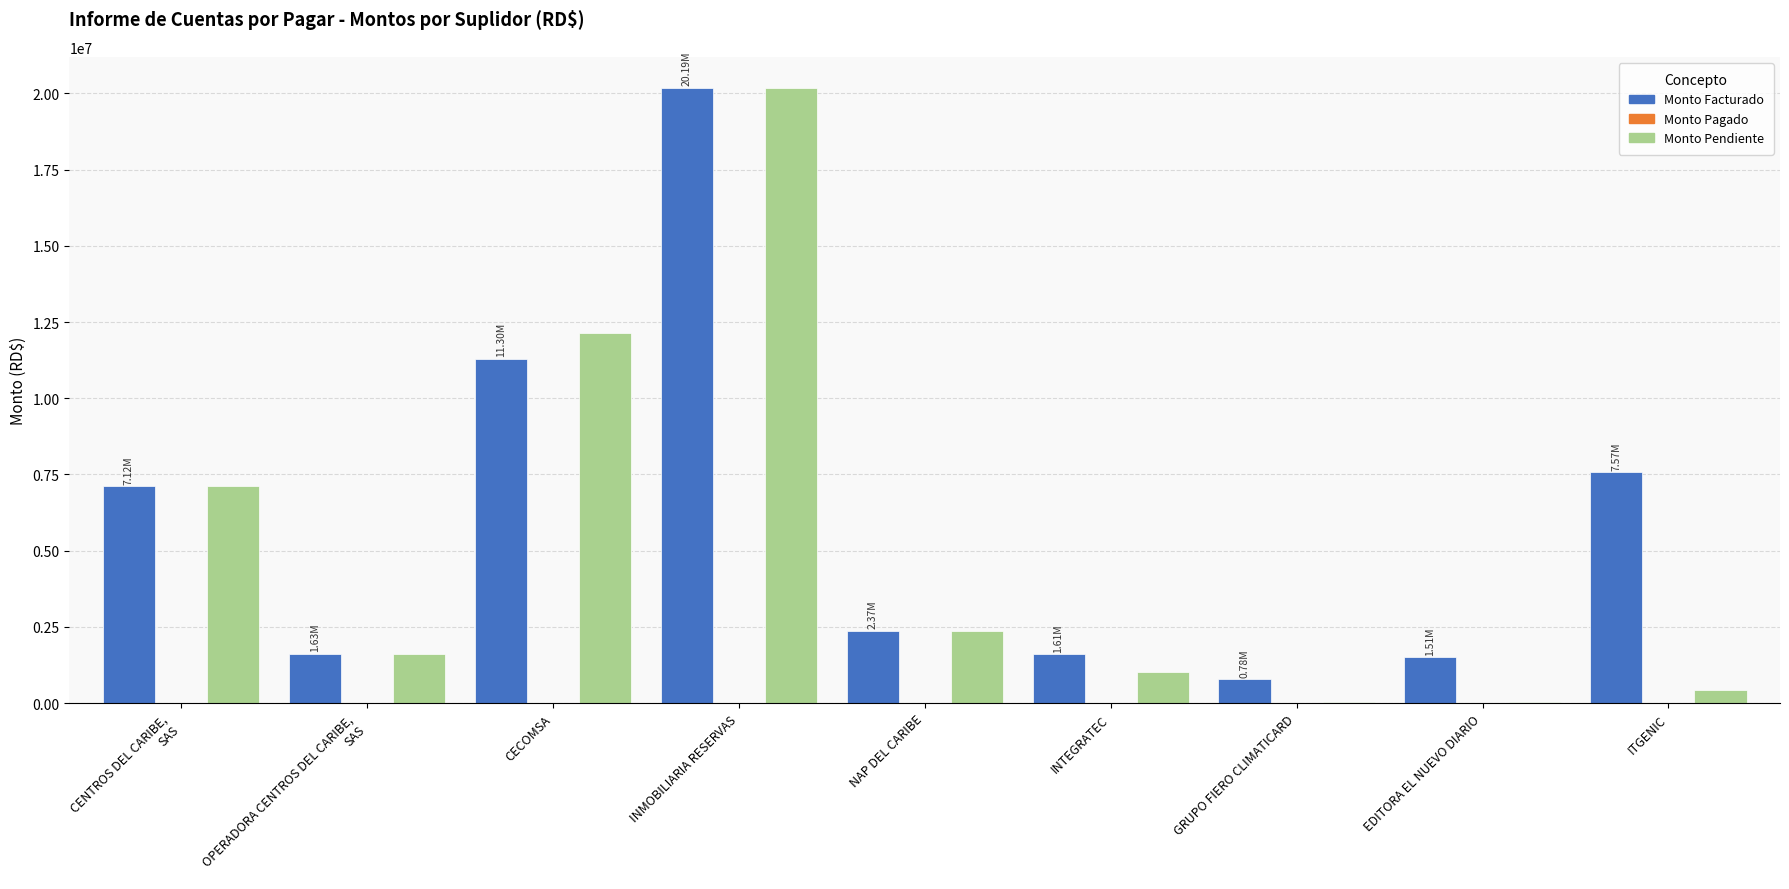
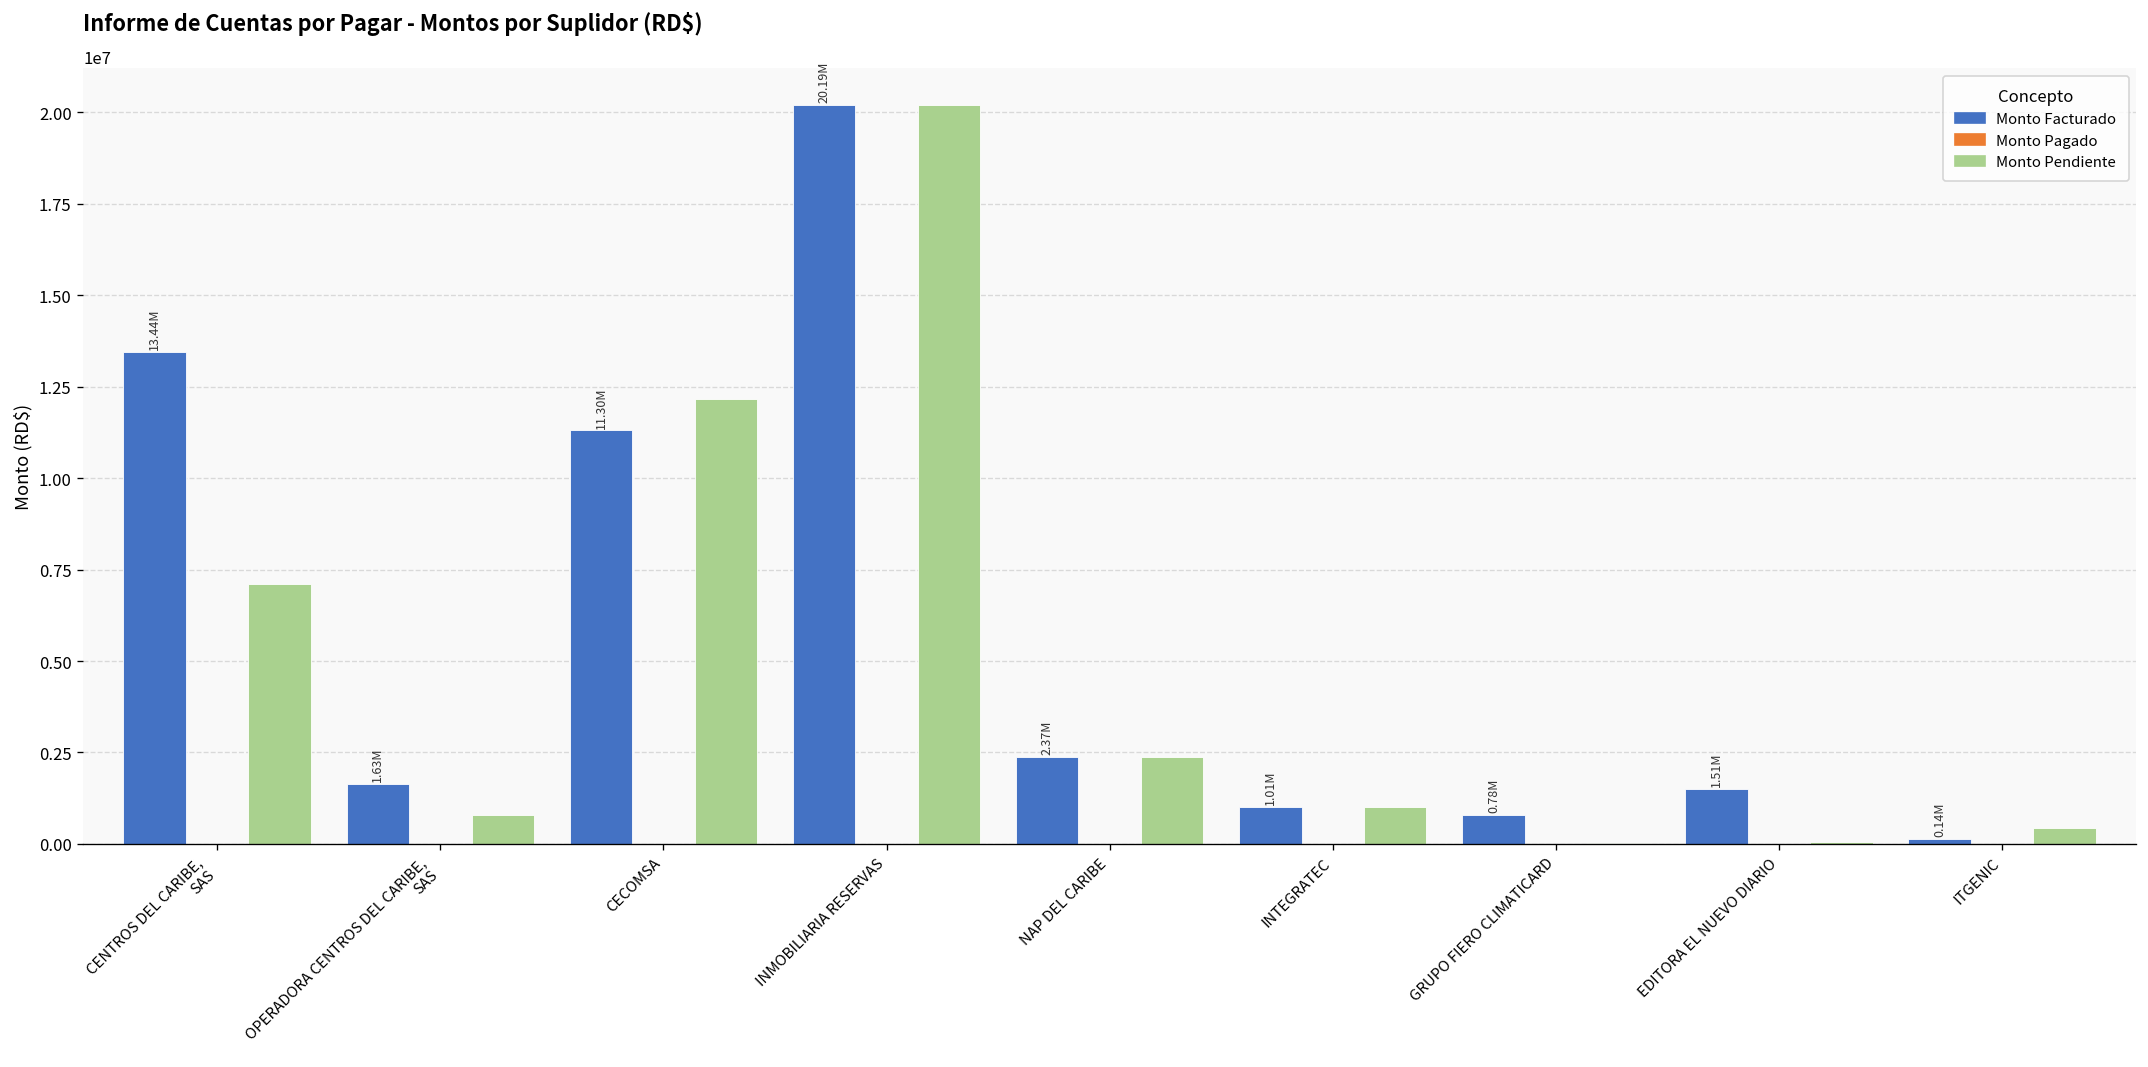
  {
    "Monto Facturado": {
-     "CENTROS DEL CARIBE, SAS": "7.12M",
+     "CENTROS DEL CARIBE, SAS": "13.44M",
      "OPERADORA CENTROS DEL CARIBE, SAS": "1.63M",
      "CECOMSA": "11.30M",
      "INMOBILIARIA RESERVAS": "20.19M",
      "NAP DEL CARIBE": "2.37M",
-     "INTEGRATEC": "1.61M",
+     "INTEGRATEC": "1.01M",
      "GRUPO FIERO CLIMATICARD": "0.78M",
      "EDITORA EL NUEVO DIARIO": "1.51M",
-     "ITGENIC": "7.57M"
+     "ITGENIC": "0.14M"
    },
    "Monto Pagado": {
      "CENTROS DEL CARIBE, SAS": "0",
      "OPERADORA CENTROS DEL CARIBE, SAS": "0",
      "CECOMSA": "0",
      "INMOBILIARIA RESERVAS": "0",
      "NAP DEL CARIBE": "0",
      "INTEGRATEC": "0",
      "GRUPO FIERO CLIMATICARD": "0",
      "EDITORA EL NUEVO DIARIO": "0",
      "ITGENIC": "0"
    },
    "Monto Pendiente": {
      "CENTROS DEL CARIBE, SAS": "7100000",
-     "OPERADORA CENTROS DEL CARIBE, SAS": "1600000",
+     "OPERADORA CENTROS DEL CARIBE, SAS": "800000",
      "CECOMSA": "12200000",
      "INMOBILIARIA RESERVAS": "20200000",
      "NAP DEL CARIBE": "2400000",
      "INTEGRATEC": "1000000",
      "ITGENIC": "400000"
    }
  }
